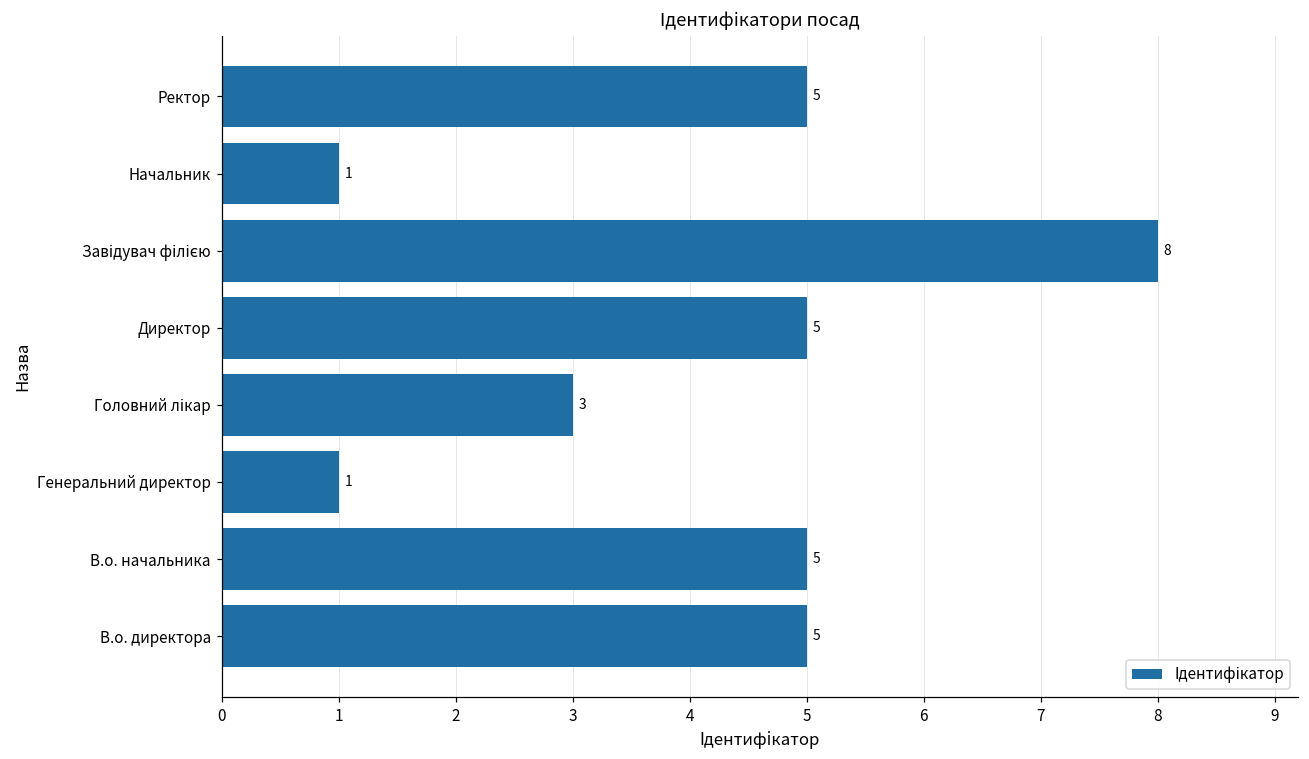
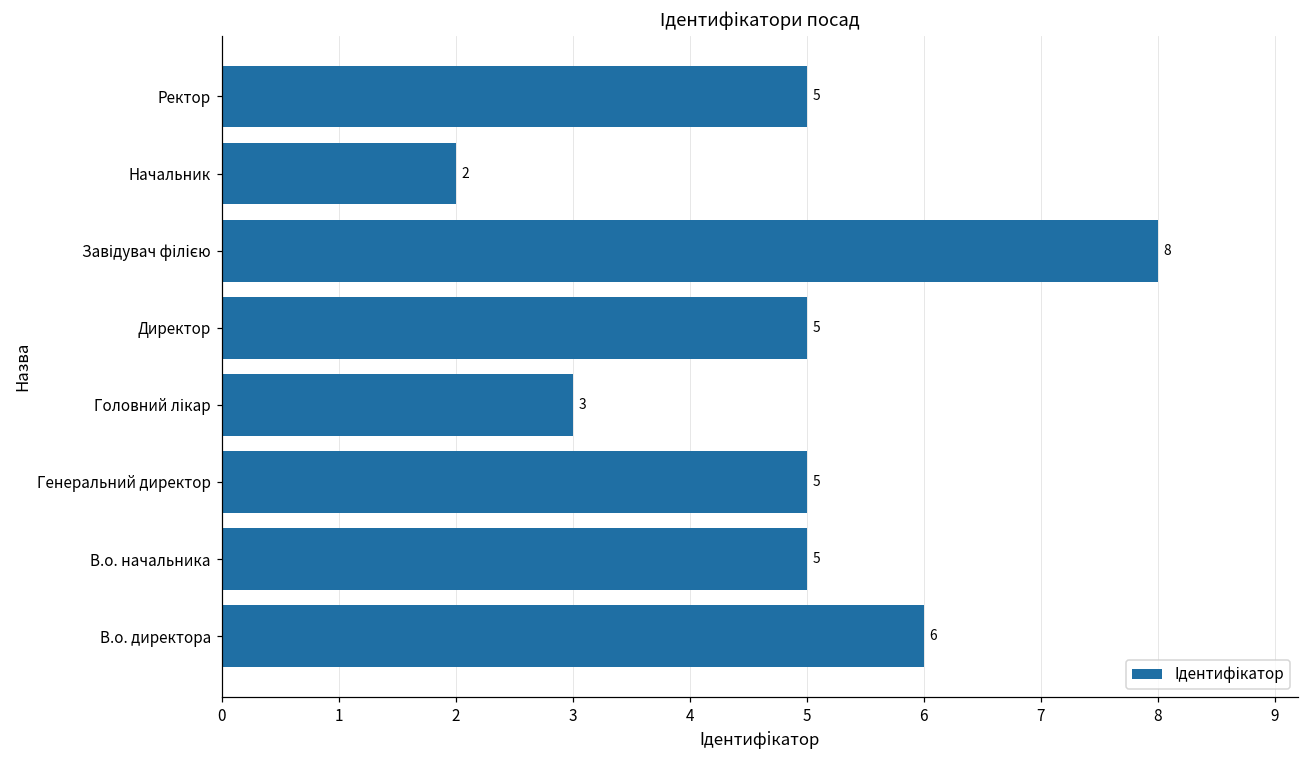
  {
    "Ректор": 5,
-   "Начальник": 1,
+   "Начальник": 2,
    "Завідувач філією": 8,
    "Директор": 5,
    "Головний лікар": 3,
-   "Генеральний директор": 1,
+   "Генеральний директор": 5,
    "В.о. начальника": 5,
-   "В.о. директора": 5
+   "В.о. директора": 6
  }
